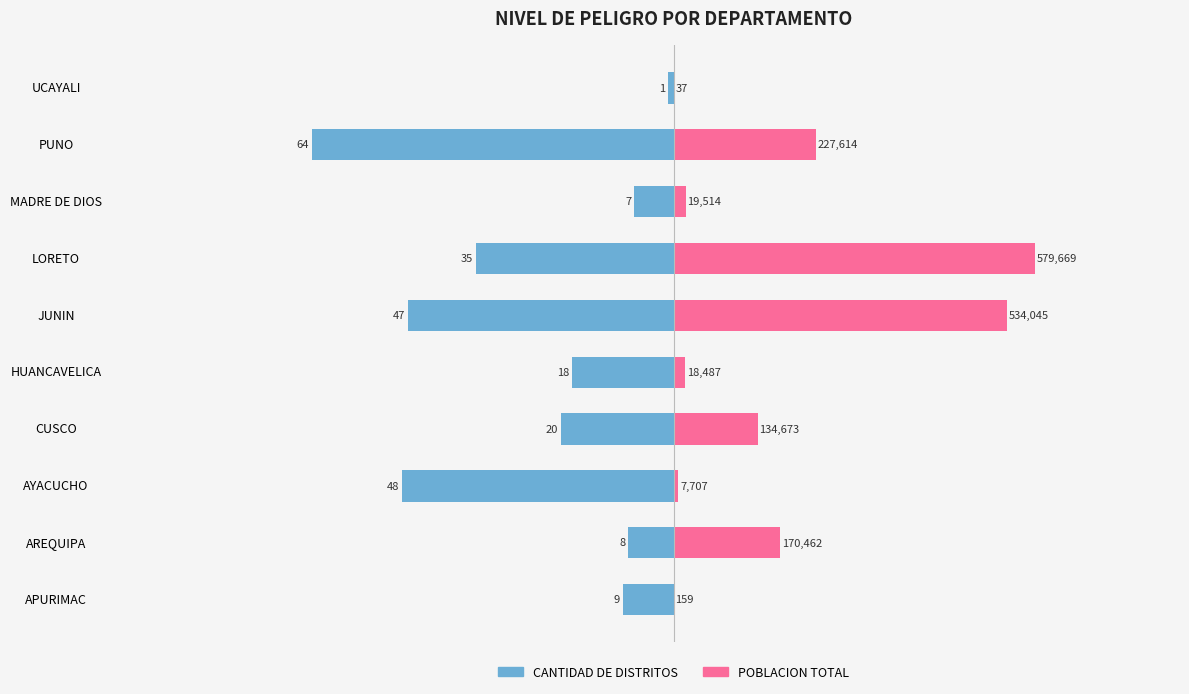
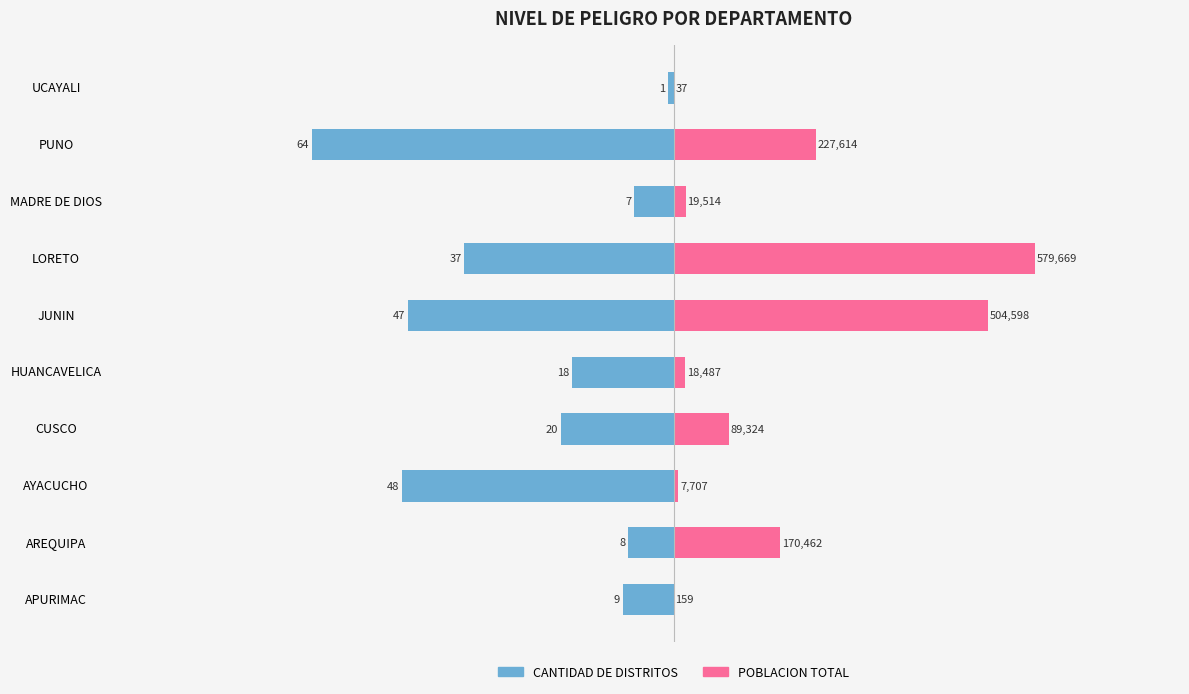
  {
    "CANTIDAD DE DISTRITOS": {
-     "LORETO": "35"
+     "LORETO": "37"
    },
    "POBLACION TOTAL": {
-     "JUNIN": "534,045",
-     "CUSCO": "134,673"
+     "JUNIN": "504,598",
+     "CUSCO": "89,324"
    }
  }
